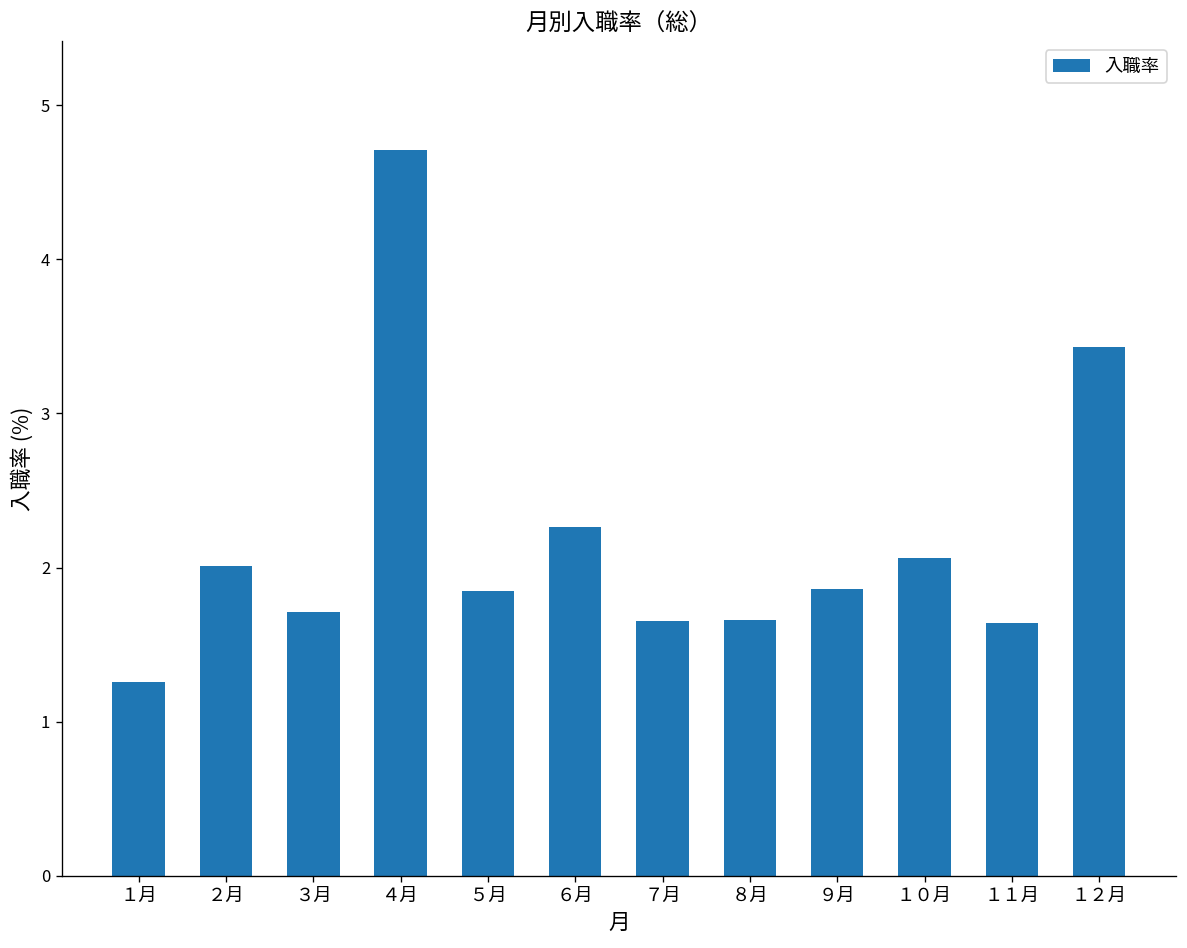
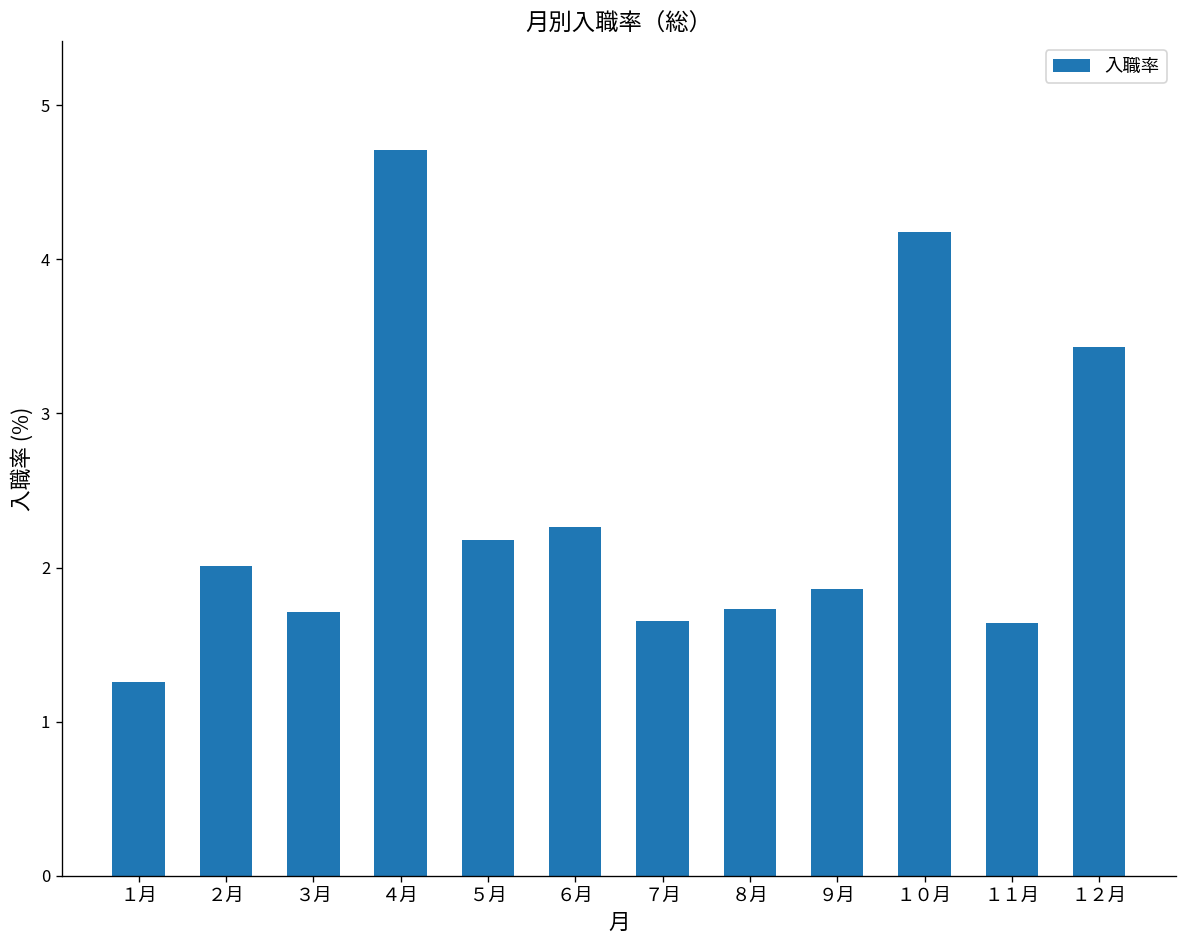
  {
    "１月": 1.26,
    "２月": 2.01,
    "３月": 1.71,
    "４月": 4.71,
-   "５月": 1.85,
+   "５月": 2.18,
    "６月": 2.26,
    "７月": 1.65,
-   "８月": 1.66,
+   "８月": 1.73,
    "９月": 1.86,
-   "１０月": 2.06,
+   "１０月": 4.18,
    "１１月": 1.64,
    "１２月": 3.43
  }
